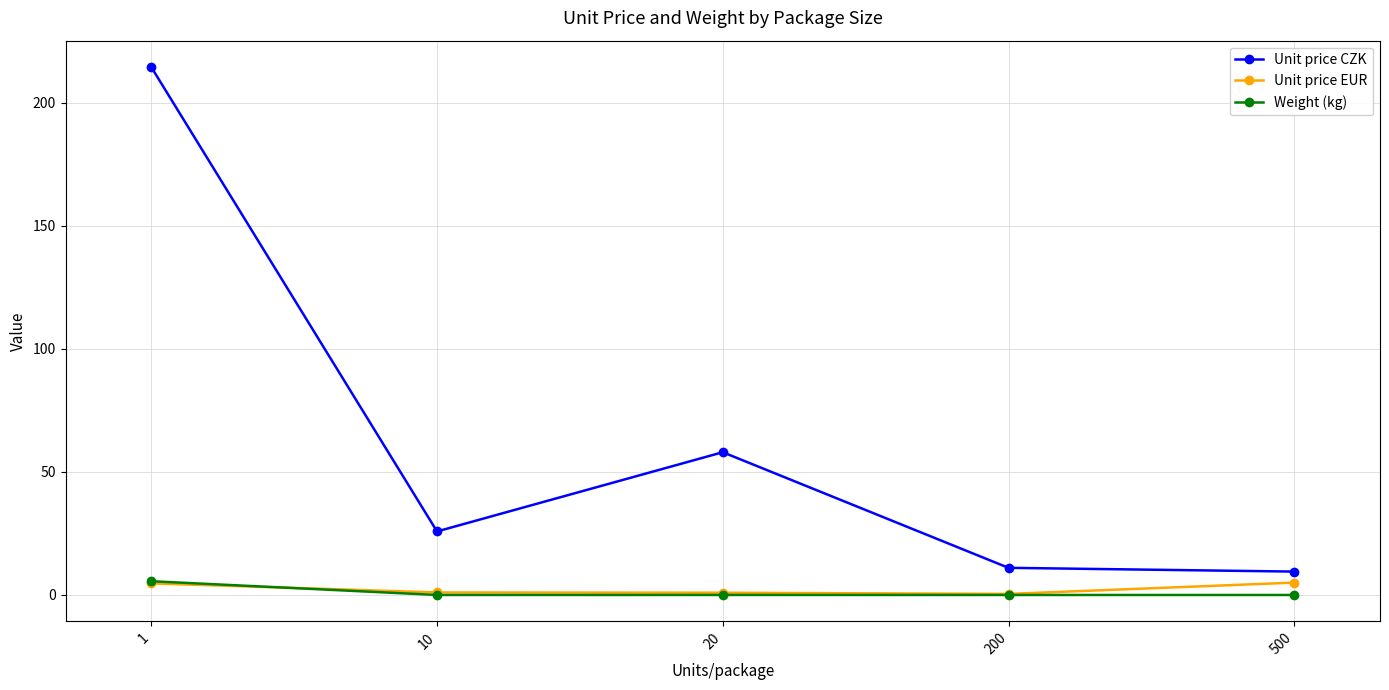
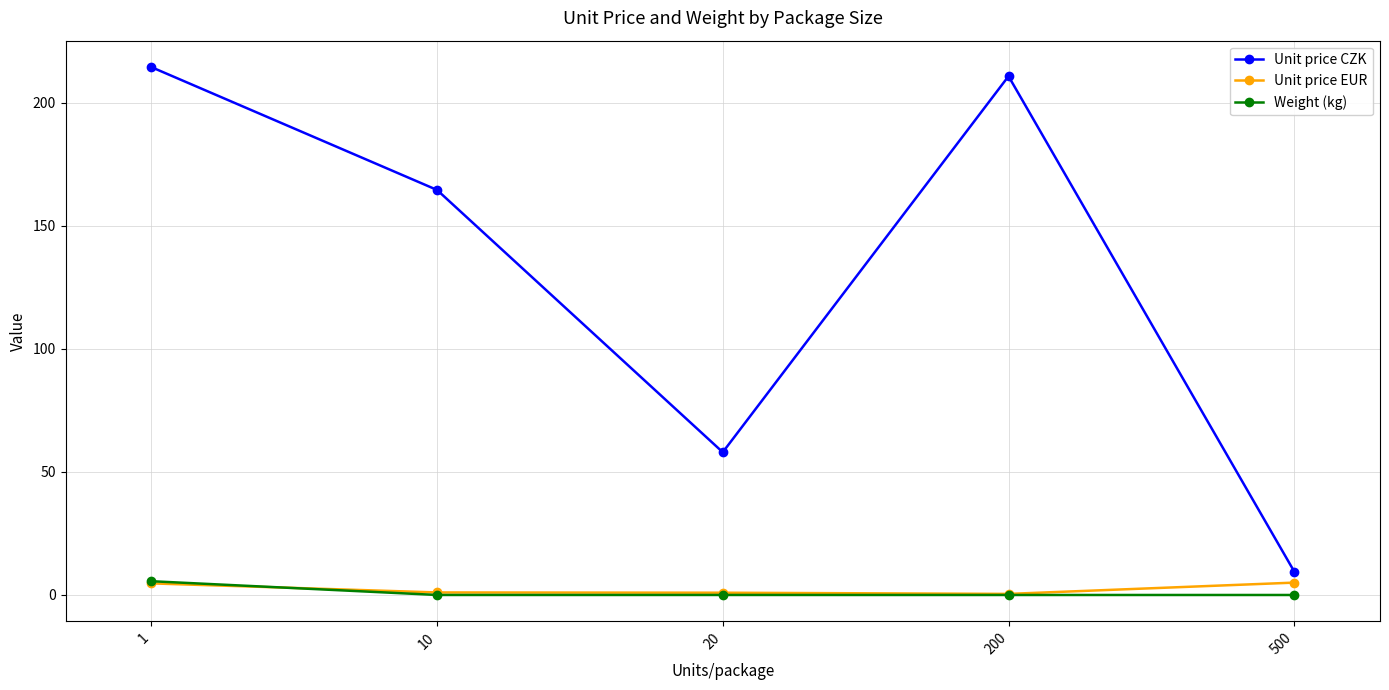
  {
    "Unit price CZK": {
      "1": 215,
-     "10": 26,
+     "10": 165,
      "20": 58,
-     "200": 11,
+     "200": 211,
      "500": 10
    },
    "Unit price EUR": {
      "10": 1,
      "500": 5
    },
    "Weight (kg)": {
      "10": 0,
      "500": 0
    }
  }
